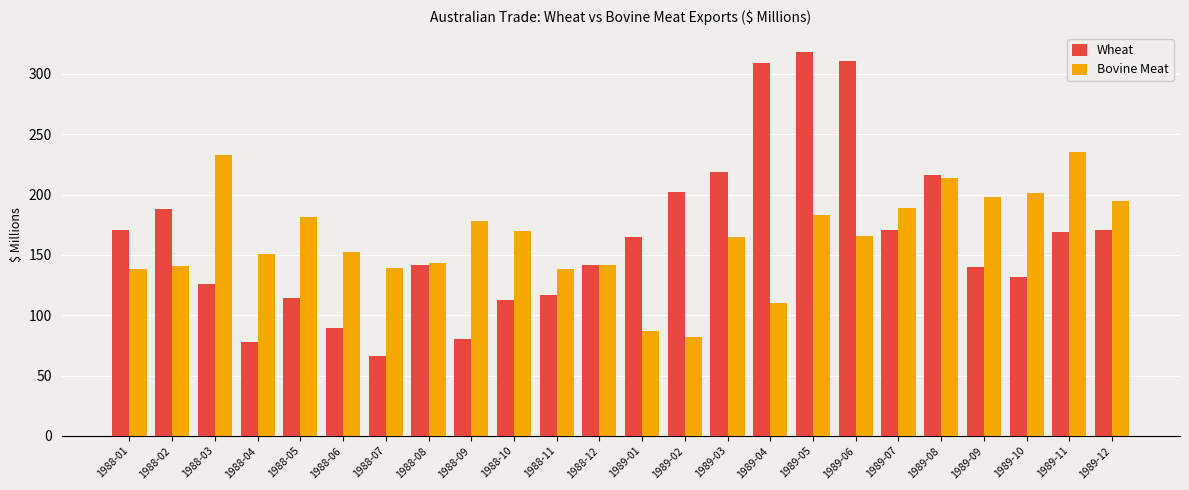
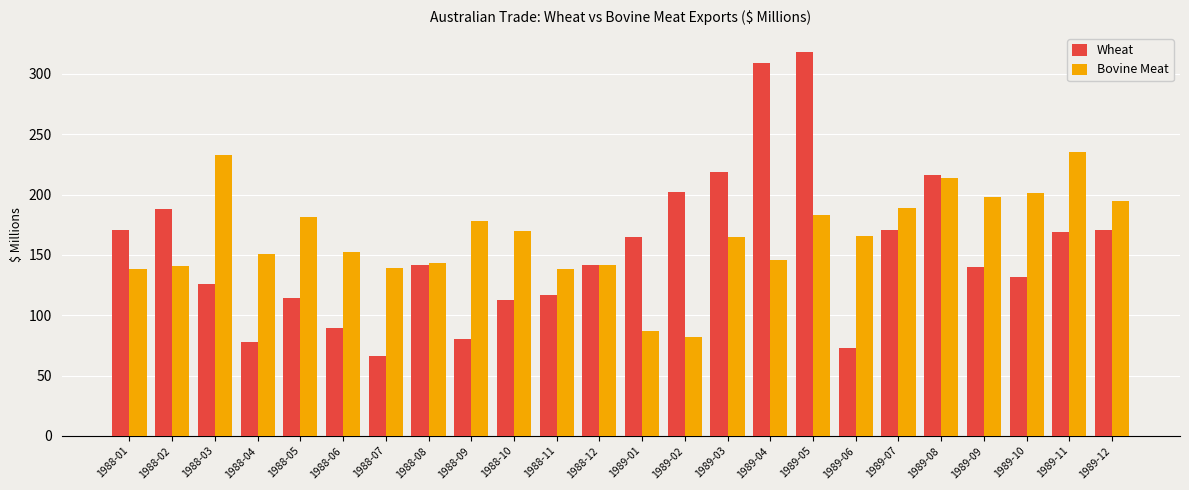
  {
    "Wheat": {
      "1988-01": 171,
      "1988-02": 188,
      "1988-03": 126,
      "1988-04": 78,
      "1988-05": 114,
      "1988-06": 89,
      "1988-07": 66,
      "1988-08": 142,
      "1988-09": 80,
      "1988-10": 113,
      "1988-11": 117,
      "1988-12": 142,
      "1989-01": 165,
      "1989-02": 202,
      "1989-03": 219,
      "1989-04": 309,
      "1989-05": 318,
-     "1989-06": 311,
+     "1989-06": 73,
      "1989-07": 171,
      "1989-08": 216,
      "1989-09": 140,
      "1989-10": 132,
      "1989-11": 169,
      "1989-12": 171
    },
    "Bovine Meat": {
      "1988-01": 138,
      "1988-02": 141,
      "1988-03": 233,
      "1988-04": 151,
      "1988-05": 181,
      "1988-06": 152,
      "1988-07": 139,
      "1988-08": 143,
      "1988-09": 178,
      "1988-10": 170,
      "1988-11": 138,
      "1988-12": 142,
      "1989-01": 87,
      "1989-02": 82,
      "1989-03": 165,
-     "1989-04": 110,
+     "1989-04": 146,
      "1989-05": 183,
      "1989-06": 166,
      "1989-07": 189,
      "1989-08": 214,
      "1989-09": 198,
      "1989-10": 201,
      "1989-11": 235,
      "1989-12": 195
    }
  }
